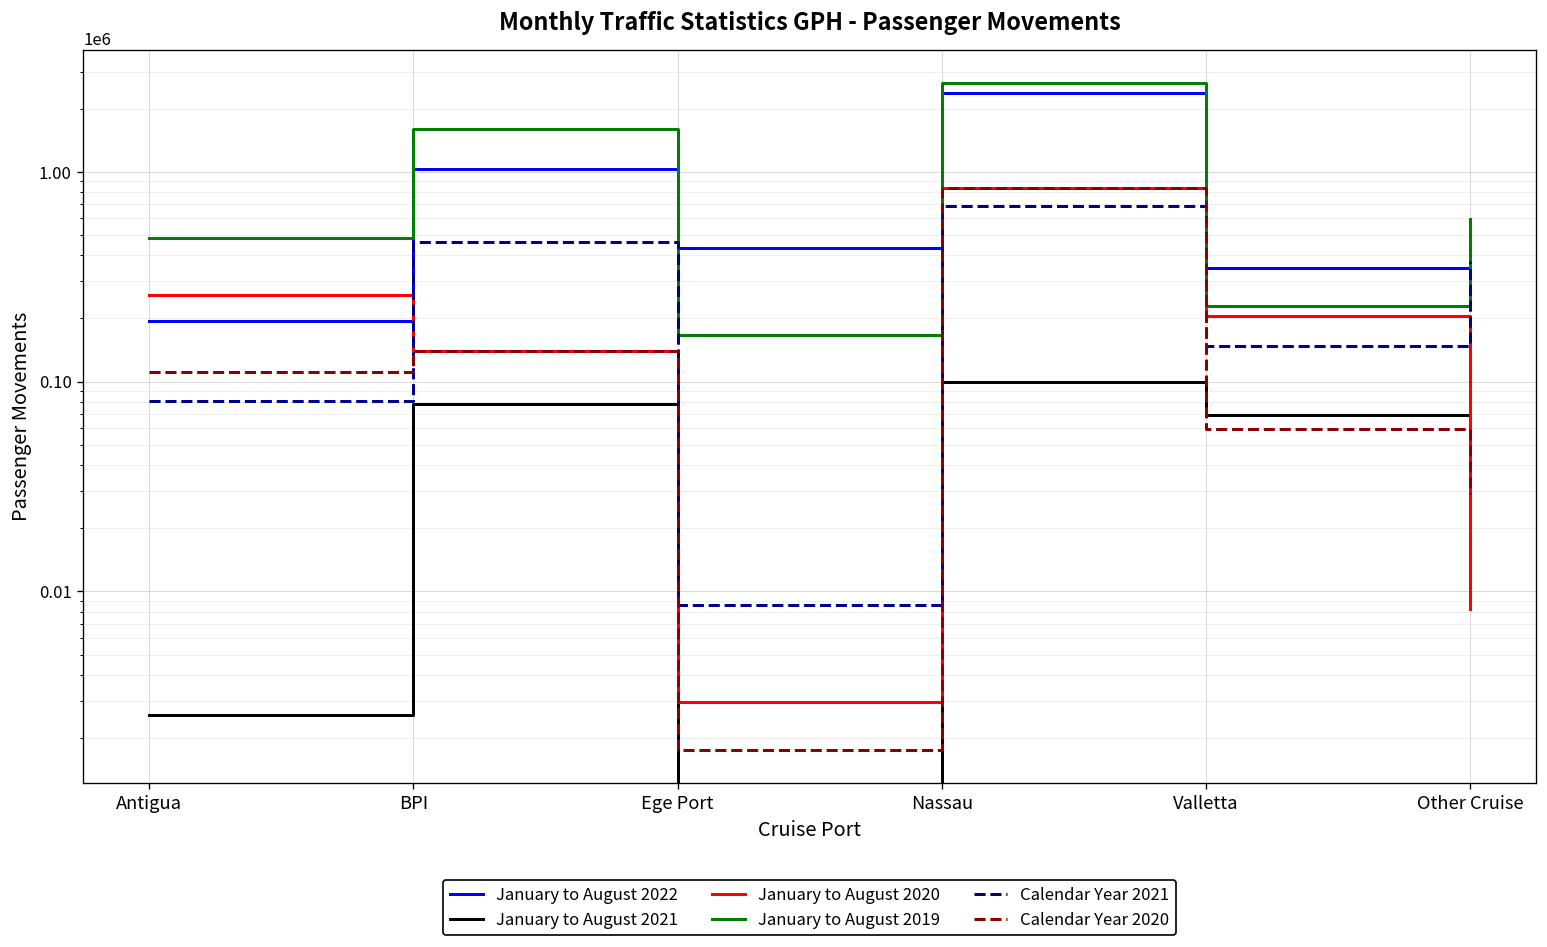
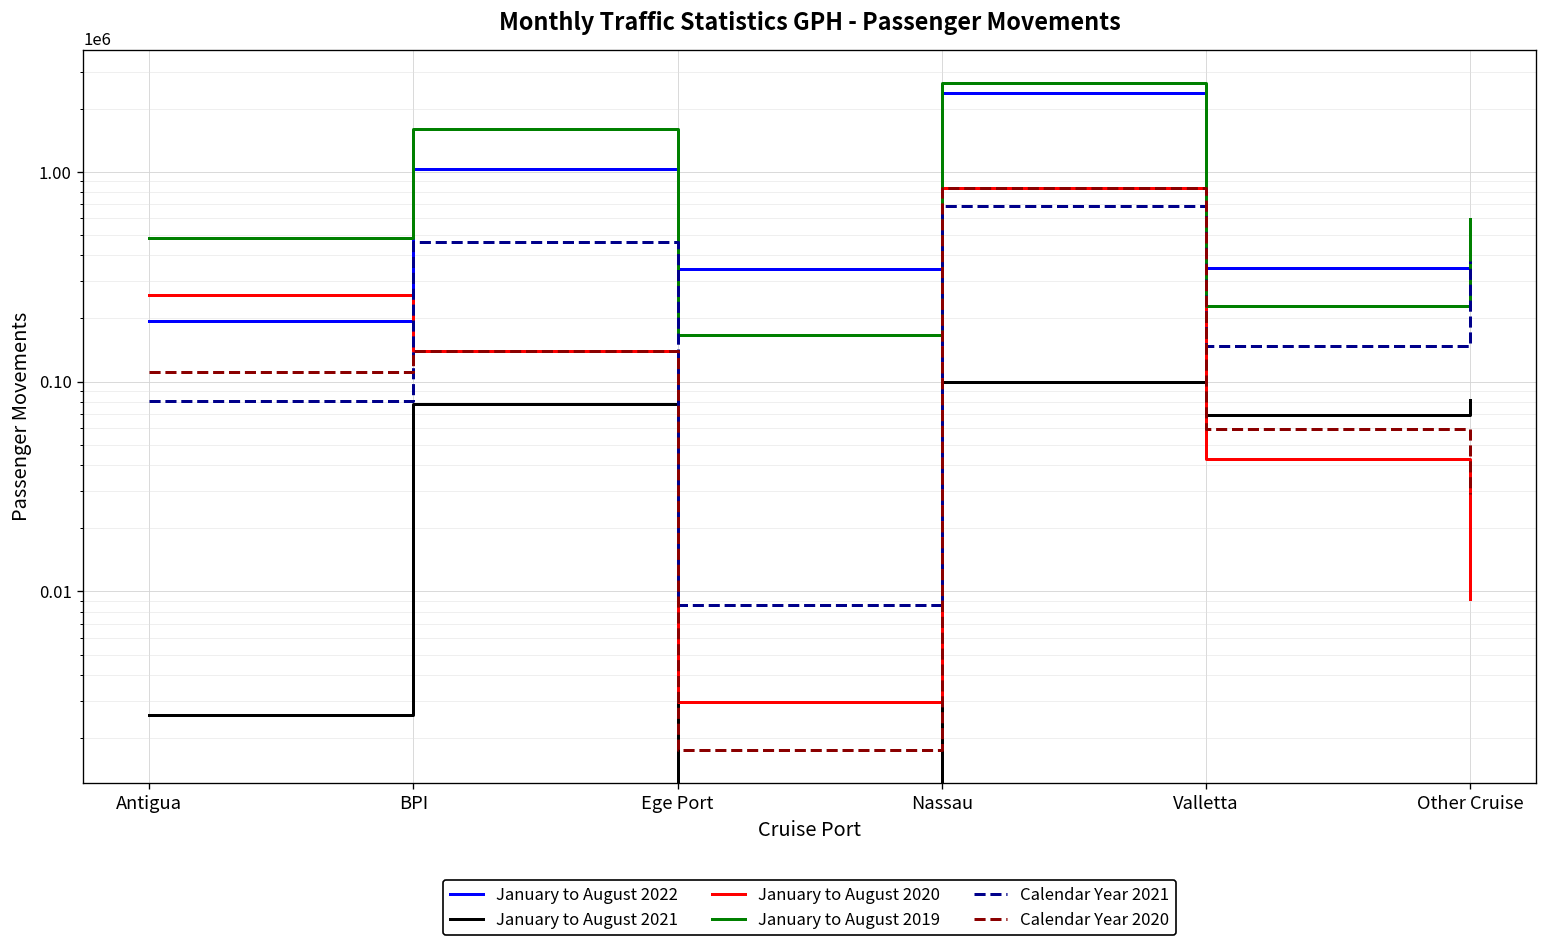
  {
    "January to August 2022": {
      "Antigua": 190000,
      "BPI": 1000000,
-     "Ege Port": 430000,
+     "Ege Port": 340000,
      "Nassau": 2400000,
      "Valletta": 350000,
      "Other Cruise": 540000
    },
    "January to August 2021": {
      "Antigua": 2600,
      "BPI": 80000,
      "Nassau": 100000,
      "Valletta": 70000,
      "Other Cruise": 80000
    },
    "January to August 2020": {
      "Antigua": 260000,
      "Ege Port": 3000,
-     "Valletta": 210000,
-     "Other Cruise": 8000
+     "Valletta": 43000,
+     "Other Cruise": 9000
    },
    "January to August 2019": {
      "Antigua": 480000,
      "BPI": 1600000,
      "Ege Port": 170000,
      "Nassau": 2600000,
      "Valletta": 230000,
      "Other Cruise": 590000
    },
    "Calendar Year 2021": {
      "Antigua": 80000,
      "BPI": 470000,
      "Ege Port": 9000,
      "Nassau": 690000,
      "Valletta": 150000,
      "Other Cruise": 380000
    },
    "Calendar Year 2020": {
      "Antigua": 110000,
      "Ege Port": 1800,
      "Valletta": 59000,
      "Other Cruise": 29000
    }
  }
